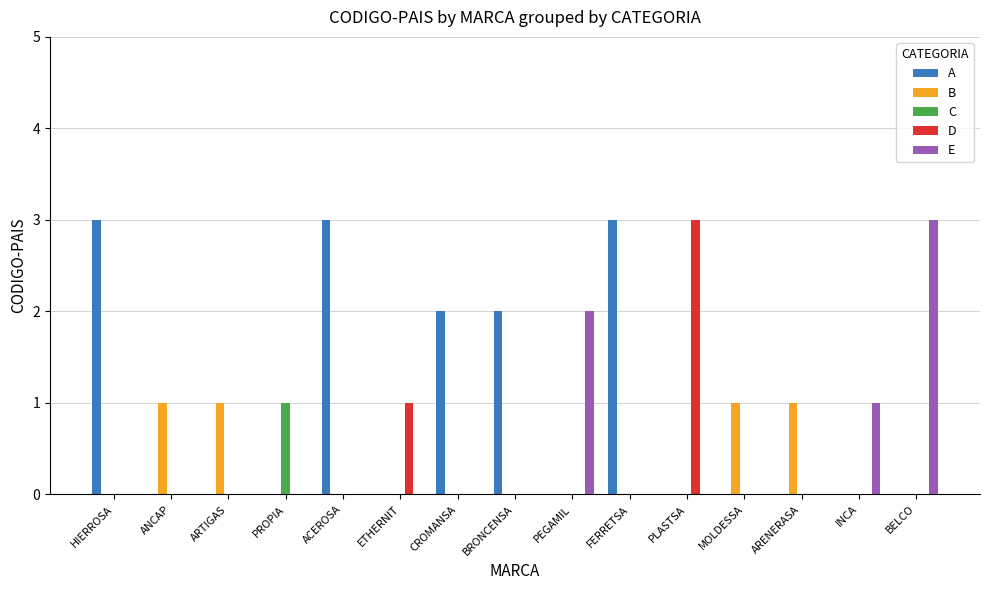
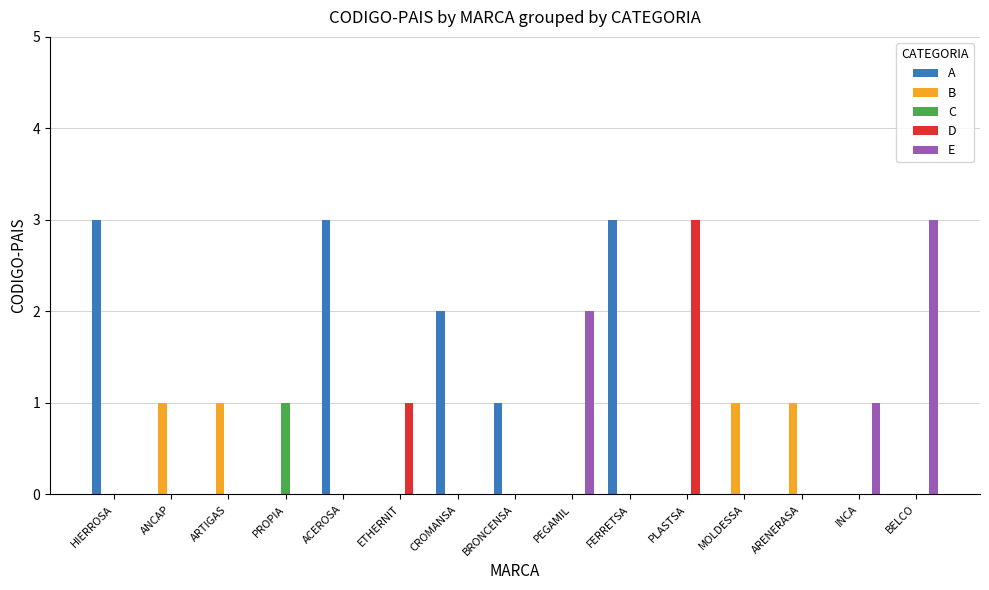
  {
    "A": {
      "HIERROSA": 3,
      "ANCAP": 0,
      "ARTIGAS": 0,
      "PROPIA": 0,
      "ACEROSA": 3,
      "ETHERNIT": 0,
      "CROMANSA": 2,
-     "BRONCENSA": 2,
+     "BRONCENSA": 1,
      "PEGAMIL": 0,
      "FERRETSA": 3,
      "PLASTSA": 0,
      "MOLDESSA": 0,
      "ARENERASA": 0,
      "INCA": 0,
      "BELCO": 0
    },
    "B": {
      "HIERROSA": 0,
      "ANCAP": 1,
      "ARTIGAS": 1,
      "PROPIA": 0,
      "ACEROSA": 0,
      "ETHERNIT": 0,
      "CROMANSA": 0,
      "BRONCENSA": 0,
      "PEGAMIL": 0,
      "FERRETSA": 0,
      "PLASTSA": 0,
      "MOLDESSA": 1,
      "ARENERASA": 1,
      "INCA": 0,
      "BELCO": 0
    },
    "C": {
      "HIERROSA": 0,
      "ANCAP": 0,
      "ARTIGAS": 0,
      "PROPIA": 1,
      "ACEROSA": 0,
      "ETHERNIT": 0,
      "CROMANSA": 0,
      "BRONCENSA": 0,
      "PEGAMIL": 0,
      "FERRETSA": 0,
      "PLASTSA": 0,
      "MOLDESSA": 0,
      "ARENERASA": 0,
      "INCA": 0,
      "BELCO": 0
    },
    "D": {
      "HIERROSA": 0,
      "ANCAP": 0,
      "ARTIGAS": 0,
      "PROPIA": 0,
      "ACEROSA": 0,
      "ETHERNIT": 1,
      "CROMANSA": 0,
      "BRONCENSA": 0,
      "PEGAMIL": 0,
      "FERRETSA": 0,
      "PLASTSA": 3,
      "MOLDESSA": 0,
      "ARENERASA": 0,
      "INCA": 0,
      "BELCO": 0
    },
    "E": {
      "HIERROSA": 0,
      "ANCAP": 0,
      "ARTIGAS": 0,
      "PROPIA": 0,
      "ACEROSA": 0,
      "ETHERNIT": 0,
      "CROMANSA": 0,
      "BRONCENSA": 0,
      "PEGAMIL": 2,
      "FERRETSA": 0,
      "PLASTSA": 0,
      "MOLDESSA": 0,
      "ARENERASA": 0,
      "INCA": 1,
      "BELCO": 3
    }
  }
